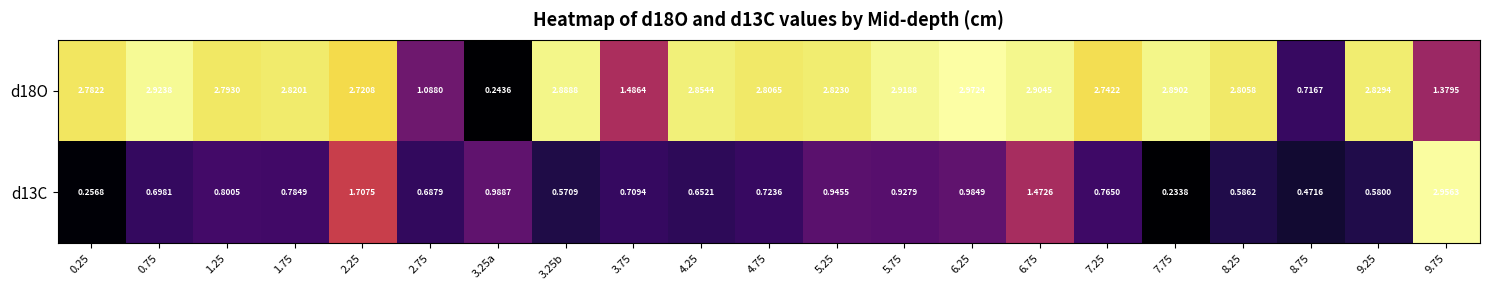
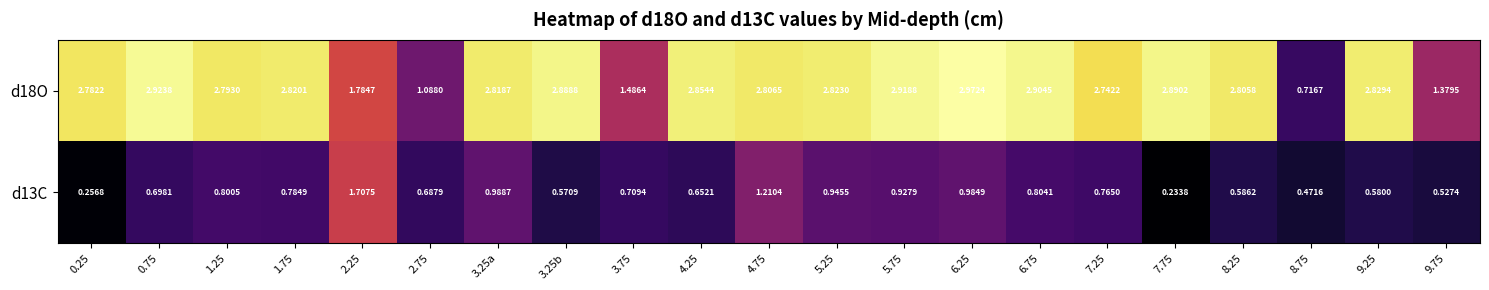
  {
    "d18O": {
      "0.25": 2.7822,
      "0.75": 2.9238,
      "1.25": 2.7930,
      "1.75": 2.8201,
-     "2.25": 2.7208,
+     "2.25": 1.7847,
      "2.75": 1.0880,
-     "3.25a": 0.2436,
+     "3.25a": 2.8187,
      "3.25b": 2.8888,
      "3.75": 1.4864,
      "4.25": 2.8544,
      "4.75": 2.8065,
      "5.25": 2.8230,
      "5.75": 2.9188,
      "6.25": 2.9724,
      "6.75": 2.9045,
      "7.25": 2.7422,
      "7.75": 2.8902,
      "8.25": 2.8058,
      "8.75": 0.7167,
      "9.25": 2.8294,
      "9.75": 1.3795
    },
    "d13C": {
      "0.25": 0.2568,
      "0.75": 0.6981,
      "1.25": 0.8005,
      "1.75": 0.7849,
      "2.25": 1.7075,
      "2.75": 0.6879,
      "3.25a": 0.9887,
      "3.25b": 0.5709,
      "3.75": 0.7094,
      "4.25": 0.6521,
-     "4.75": 0.7236,
+     "4.75": 1.2104,
      "5.25": 0.9455,
      "5.75": 0.9279,
      "6.25": 0.9849,
-     "6.75": 1.4726,
+     "6.75": 0.8041,
      "7.25": 0.7650,
      "7.75": 0.2338,
      "8.25": 0.5862,
      "8.75": 0.4716,
      "9.25": 0.5800,
-     "9.75": 2.9563
+     "9.75": 0.5274
    }
  }
